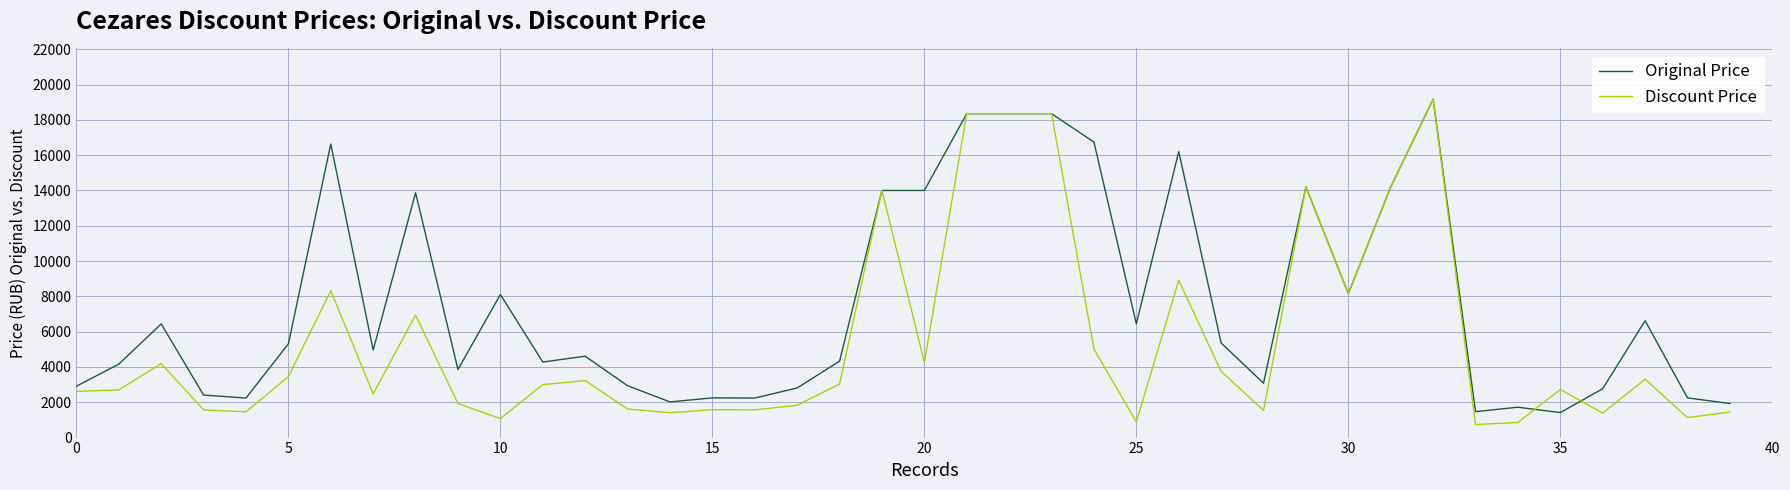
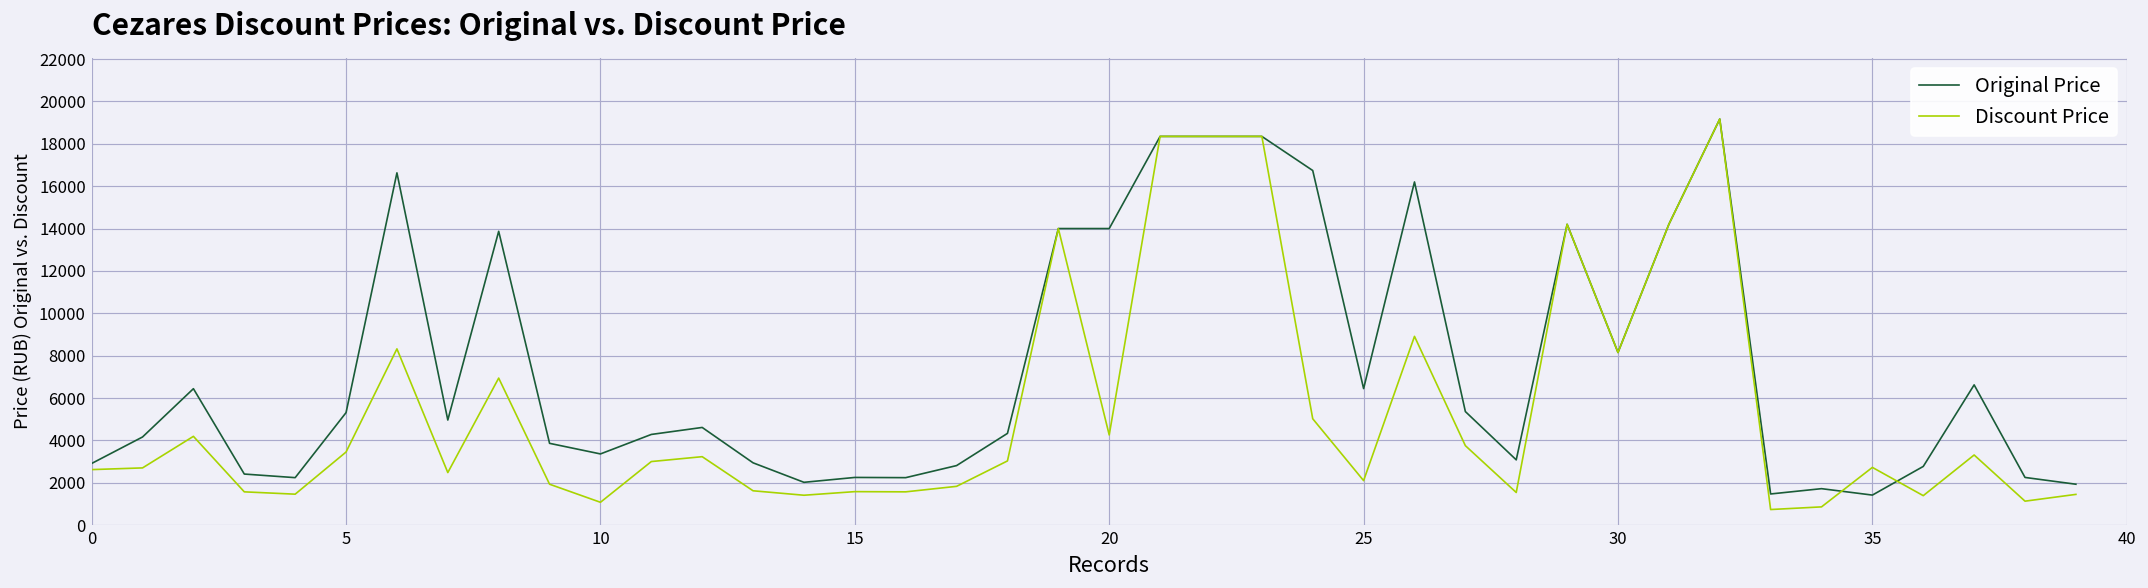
  {
    "Original Price": {
      "0": 2900,
      "5": 5300,
-     "10": 8100,
+     "10": 3400,
      "15": 2300,
      "20": 14000,
      "25": 6400,
      "35": 1400
    },
    "Discount Price": {
      "0": 2600,
      "5": 3500,
      "10": 1100,
      "15": 1600,
      "20": 4300,
-     "25": 900,
+     "25": 2100,
      "35": 2700
    }
  }
